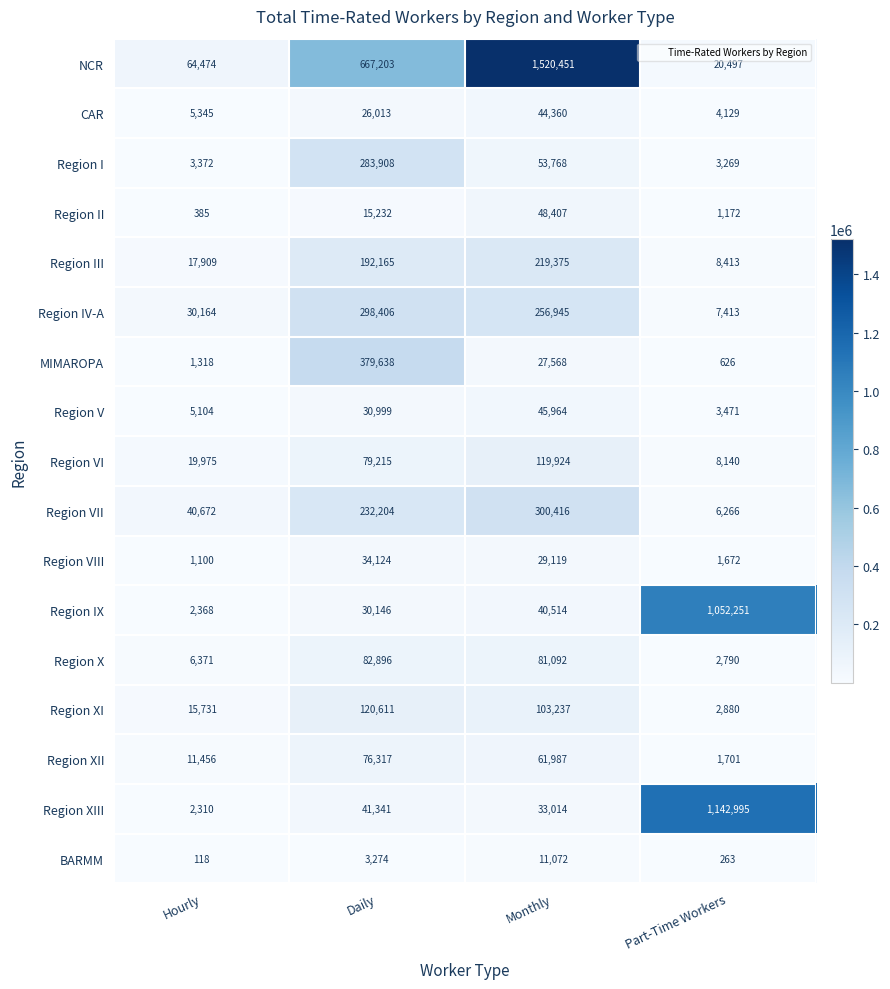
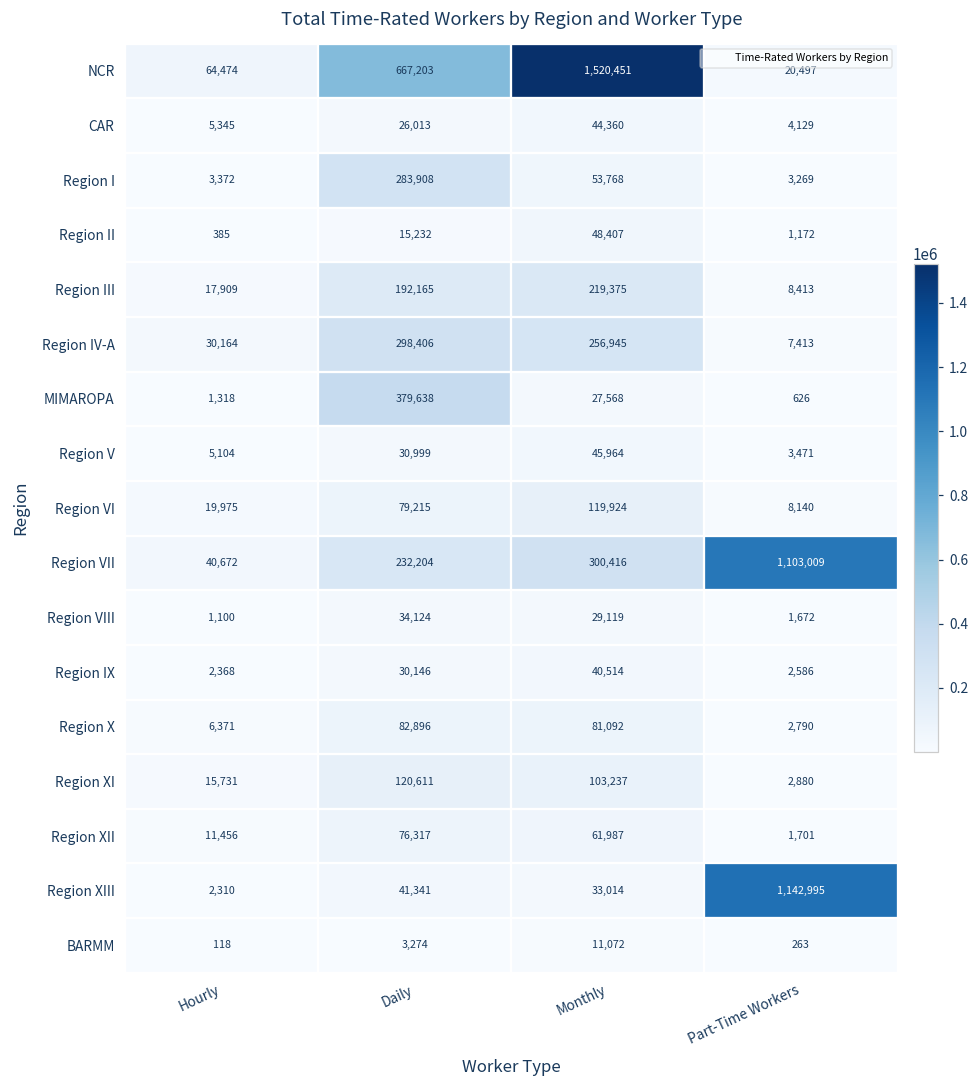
  {
    "NCR": {
      "Hourly": "64,474",
      "Daily": "667,203",
      "Monthly": "1,520,451"
    },
    "CAR": {
      "Hourly": "5,345",
      "Daily": "26,013",
      "Monthly": "44,360",
      "Part-Time Workers": "4,129"
    },
    "Region I": {
      "Hourly": "3,372",
      "Daily": "283,908",
      "Monthly": "53,768",
      "Part-Time Workers": "3,269"
    },
    "Region II": {
      "Hourly": "385",
      "Daily": "15,232",
      "Monthly": "48,407",
      "Part-Time Workers": "1,172"
    },
    "Region III": {
      "Hourly": "17,909",
      "Daily": "192,165",
      "Monthly": "219,375",
      "Part-Time Workers": "8,413"
    },
    "Region IV-A": {
      "Hourly": "30,164",
      "Daily": "298,406",
      "Monthly": "256,945",
      "Part-Time Workers": "7,413"
    },
    "MIMAROPA": {
      "Hourly": "1,318",
      "Daily": "379,638",
      "Monthly": "27,568",
      "Part-Time Workers": "626"
    },
    "Region V": {
      "Hourly": "5,104",
      "Daily": "30,999",
      "Monthly": "45,964",
      "Part-Time Workers": "3,471"
    },
    "Region VI": {
      "Hourly": "19,975",
      "Daily": "79,215",
      "Monthly": "119,924",
      "Part-Time Workers": "8,140"
    },
    "Region VII": {
      "Hourly": "40,672",
      "Daily": "232,204",
      "Monthly": "300,416",
-     "Part-Time Workers": "6,266"
+     "Part-Time Workers": "1,103,009"
    },
    "Region VIII": {
      "Hourly": "1,100",
      "Daily": "34,124",
      "Monthly": "29,119",
      "Part-Time Workers": "1,672"
    },
    "Region IX": {
      "Hourly": "2,368",
      "Daily": "30,146",
      "Monthly": "40,514",
-     "Part-Time Workers": "1,052,251"
+     "Part-Time Workers": "2,586"
    },
    "Region X": {
      "Hourly": "6,371",
      "Daily": "82,896",
      "Monthly": "81,092",
      "Part-Time Workers": "2,790"
    },
    "Region XI": {
      "Hourly": "15,731",
      "Daily": "120,611",
      "Monthly": "103,237",
      "Part-Time Workers": "2,880"
    },
    "Region XII": {
      "Hourly": "11,456",
      "Daily": "76,317",
      "Monthly": "61,987",
      "Part-Time Workers": "1,701"
    },
    "Region XIII": {
      "Hourly": "2,310",
      "Daily": "41,341",
      "Monthly": "33,014",
      "Part-Time Workers": "1,142,995"
    },
    "BARMM": {
      "Hourly": "118",
      "Daily": "3,274",
      "Monthly": "11,072",
      "Part-Time Workers": "263"
    }
  }
